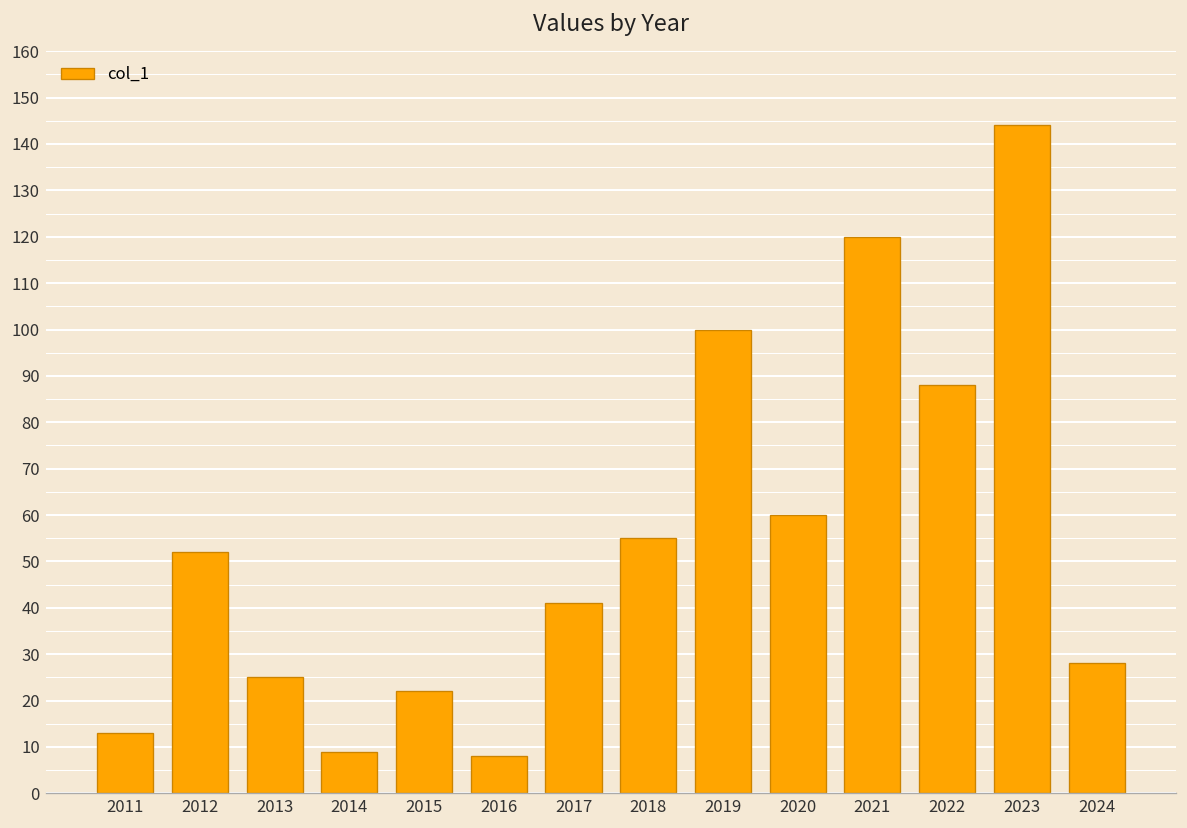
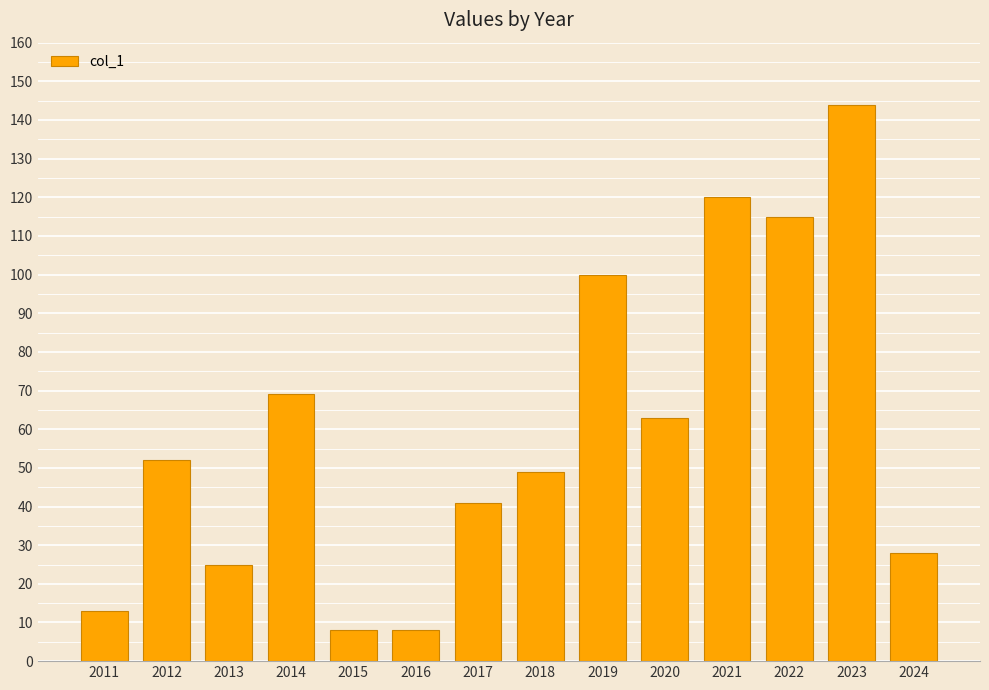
  {
    "2011": 13,
    "2012": 52,
    "2013": 25,
-   "2014": 9,
-   "2015": 22,
+   "2014": 69,
+   "2015": 8,
    "2016": 8,
    "2017": 41,
-   "2018": 55,
+   "2018": 49,
    "2019": 100,
-   "2020": 60,
+   "2020": 63,
    "2021": 120,
-   "2022": 88,
+   "2022": 115,
    "2023": 144,
    "2024": 28
  }
